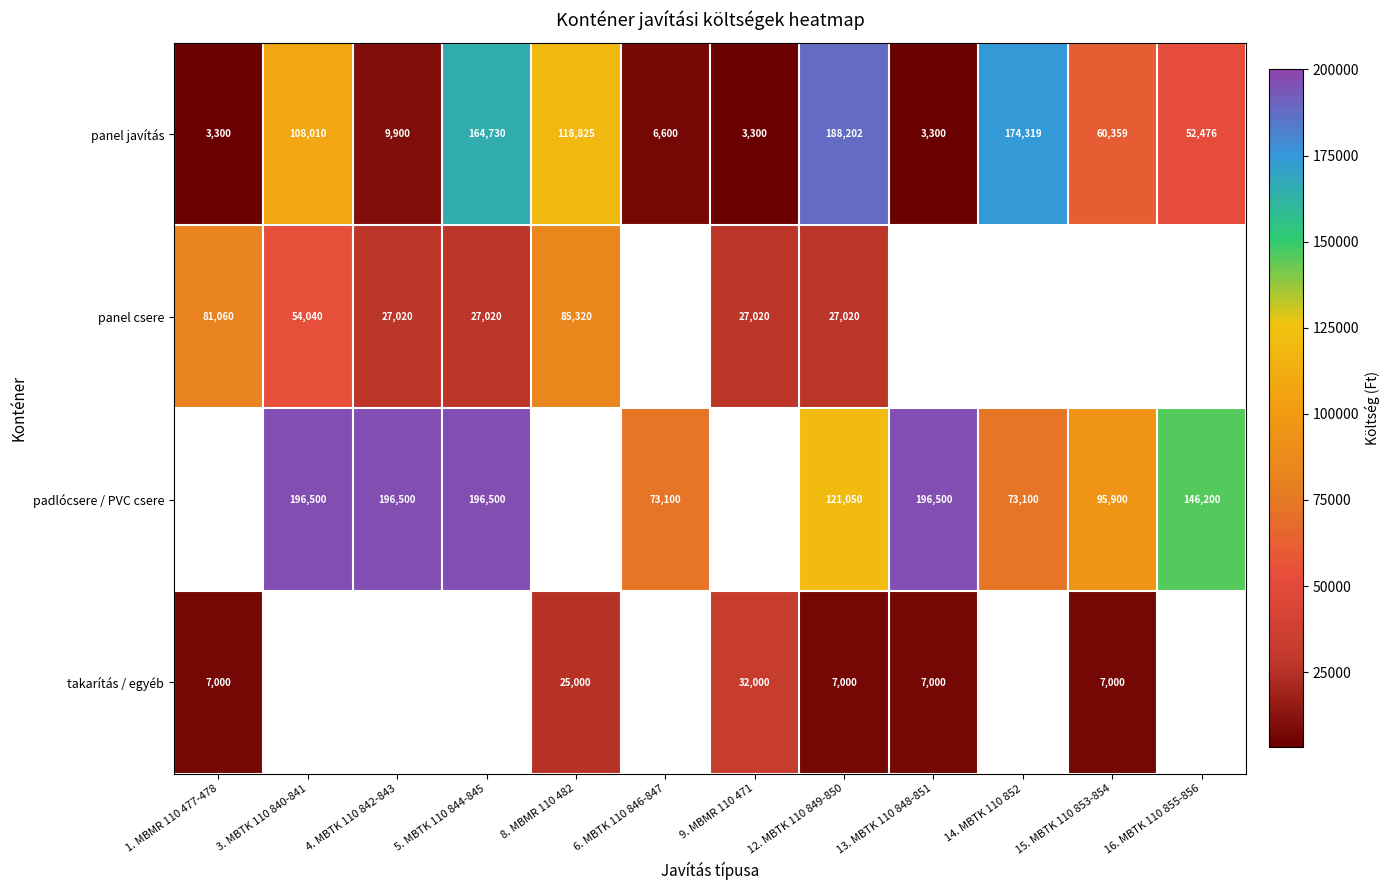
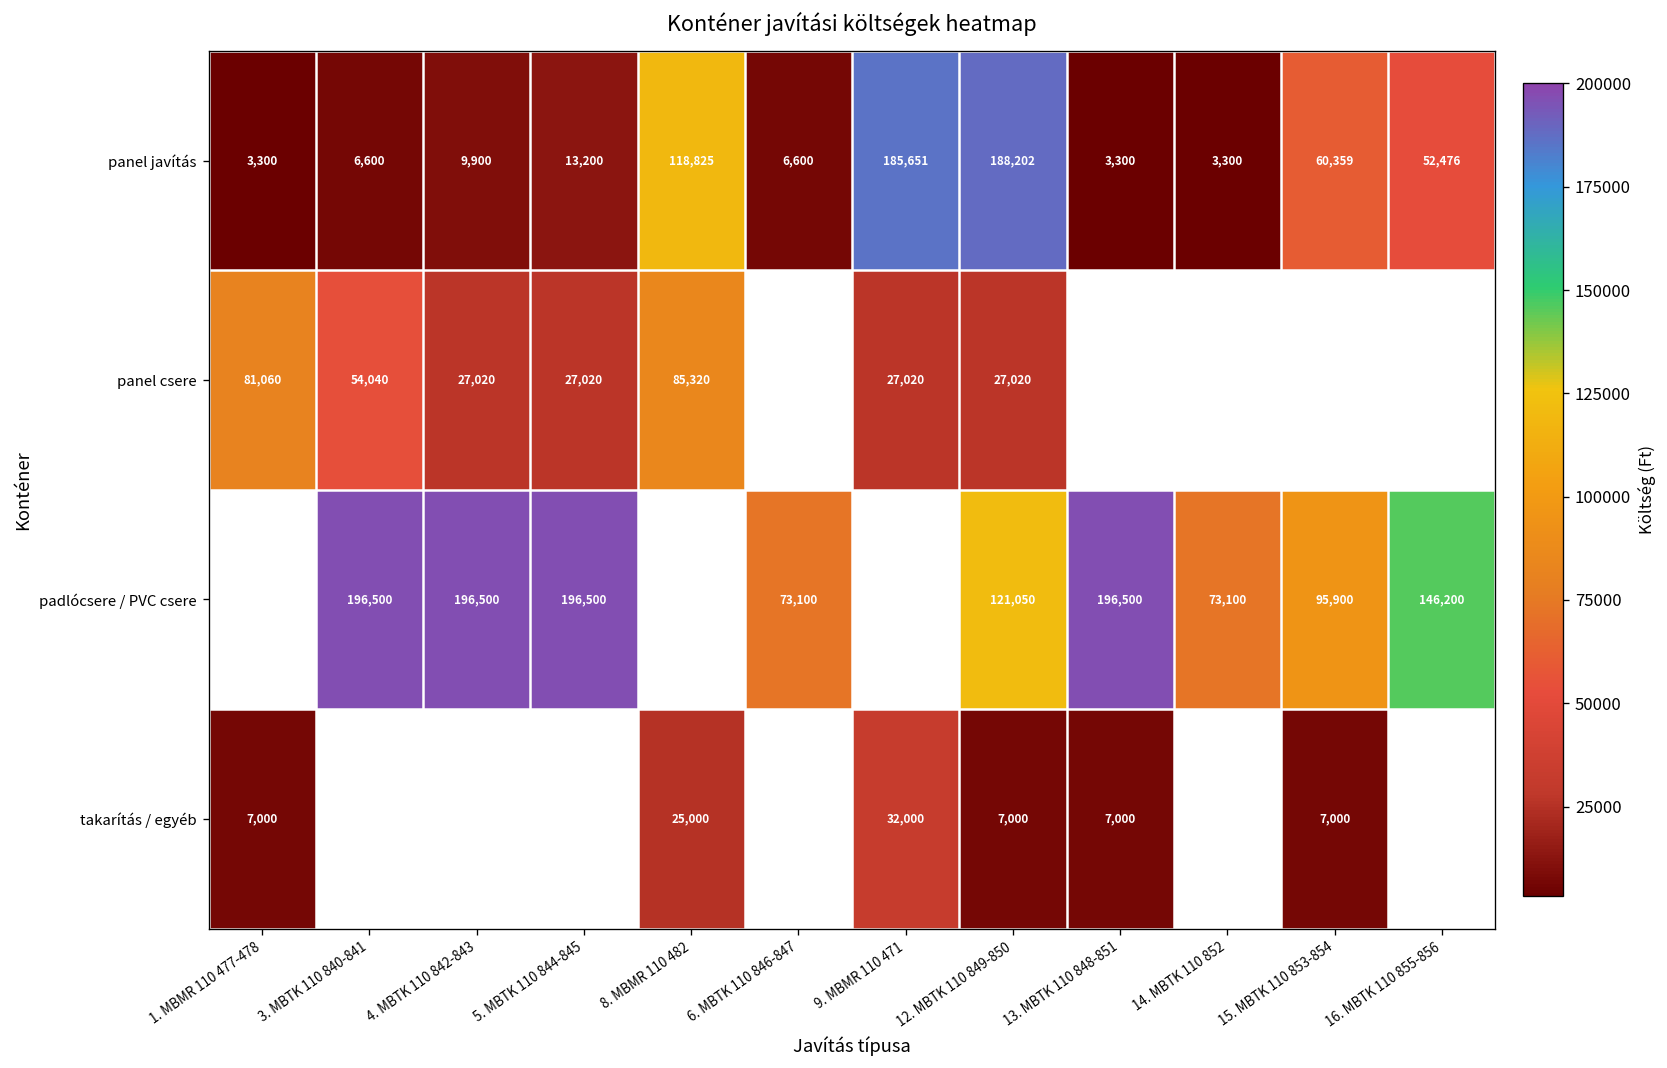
  {
    "panel javítás": {
      "1. MBMR 110 477-478": "3,300",
-     "3. MBTK 110 840-841": "108,010",
+     "3. MBTK 110 840-841": "6,600",
      "4. MBTK 110 842-843": "9,900",
-     "5. MBTK 110 844-845": "164,730",
+     "5. MBTK 110 844-845": "13,200",
      "8. MBMR 110 482": "118,825",
      "6. MBTK 110 846-847": "6,600",
-     "9. MBMR 110 471": "3,300",
+     "9. MBMR 110 471": "185,651",
      "12. MBTK 110 849-850": "188,202",
      "13. MBTK 110 848-851": "3,300",
-     "14. MBTK 110 852": "174,319",
+     "14. MBTK 110 852": "3,300",
      "15. MBTK 110 853-854": "60,359",
      "16. MBTK 110 855-856": "52,476"
    },
    "panel csere": {
      "1. MBMR 110 477-478": "81,060",
      "3. MBTK 110 840-841": "54,040",
      "4. MBTK 110 842-843": "27,020",
      "5. MBTK 110 844-845": "27,020",
      "8. MBMR 110 482": "85,320",
      "9. MBMR 110 471": "27,020",
      "12. MBTK 110 849-850": "27,020"
    },
    "padlócsere / PVC csere": {
      "3. MBTK 110 840-841": "196,500",
      "4. MBTK 110 842-843": "196,500",
      "5. MBTK 110 844-845": "196,500",
      "6. MBTK 110 846-847": "73,100",
      "12. MBTK 110 849-850": "121,050",
      "13. MBTK 110 848-851": "196,500",
      "14. MBTK 110 852": "73,100",
      "15. MBTK 110 853-854": "95,900",
      "16. MBTK 110 855-856": "146,200"
    },
    "takarítás / egyéb": {
      "1. MBMR 110 477-478": "7,000",
      "8. MBMR 110 482": "25,000",
      "9. MBMR 110 471": "32,000",
      "12. MBTK 110 849-850": "7,000",
      "13. MBTK 110 848-851": "7,000",
      "15. MBTK 110 853-854": "7,000"
    }
  }
